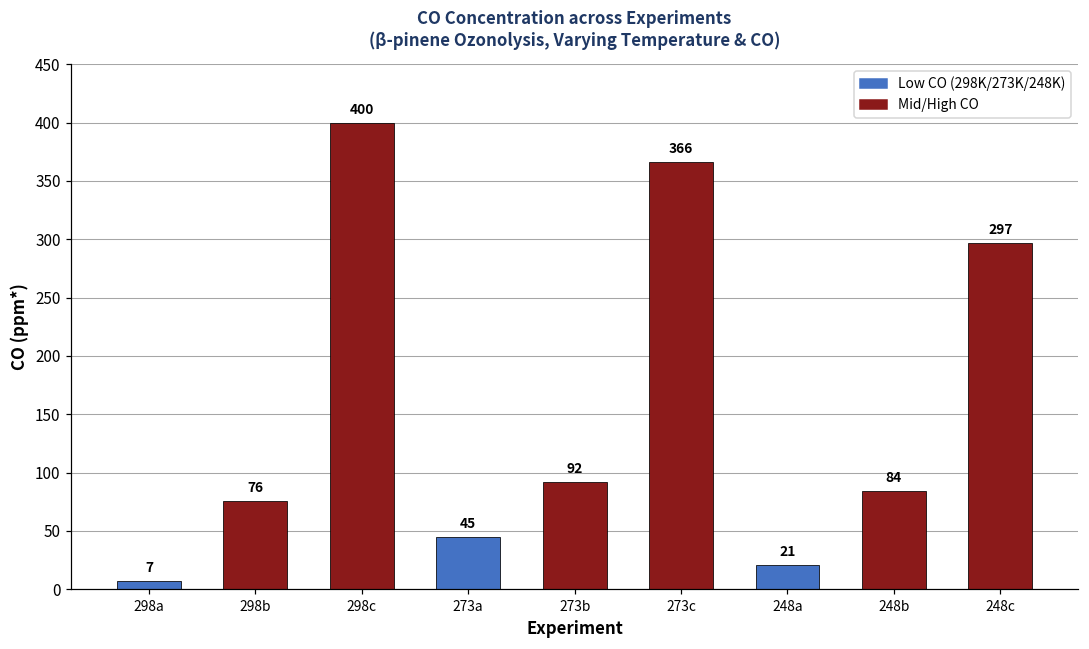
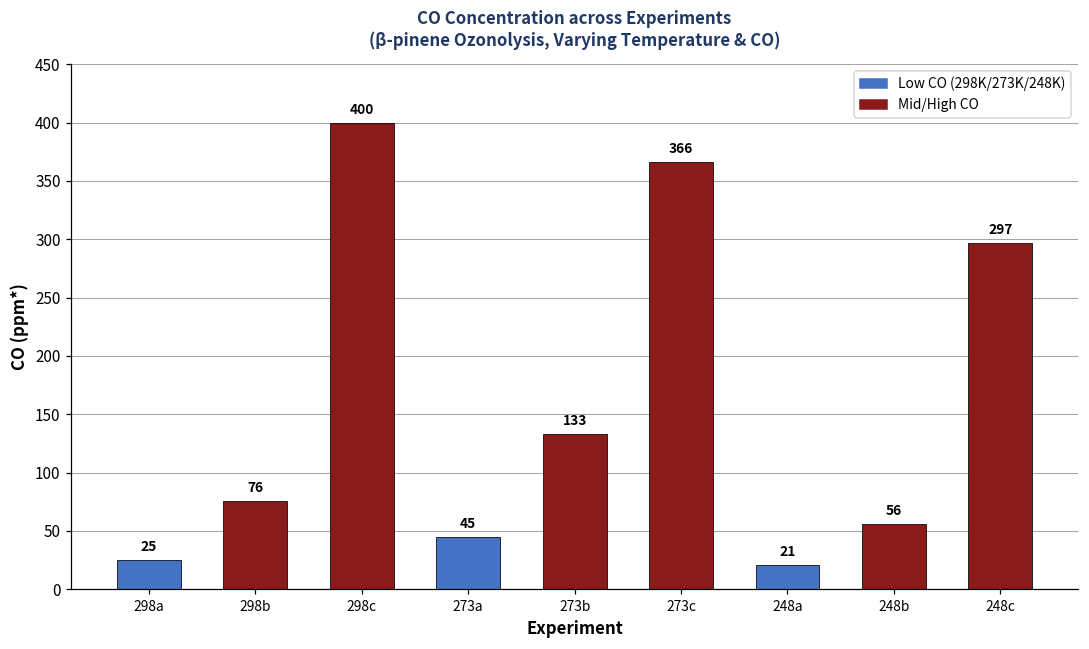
  {
-   "298a": 7,
+   "298a": 25,
    "298b": 76,
    "298c": 400,
    "273a": 45,
-   "273b": 92,
+   "273b": 133,
    "273c": 366,
    "248a": 21,
-   "248b": 84,
+   "248b": 56,
    "248c": 297
  }
